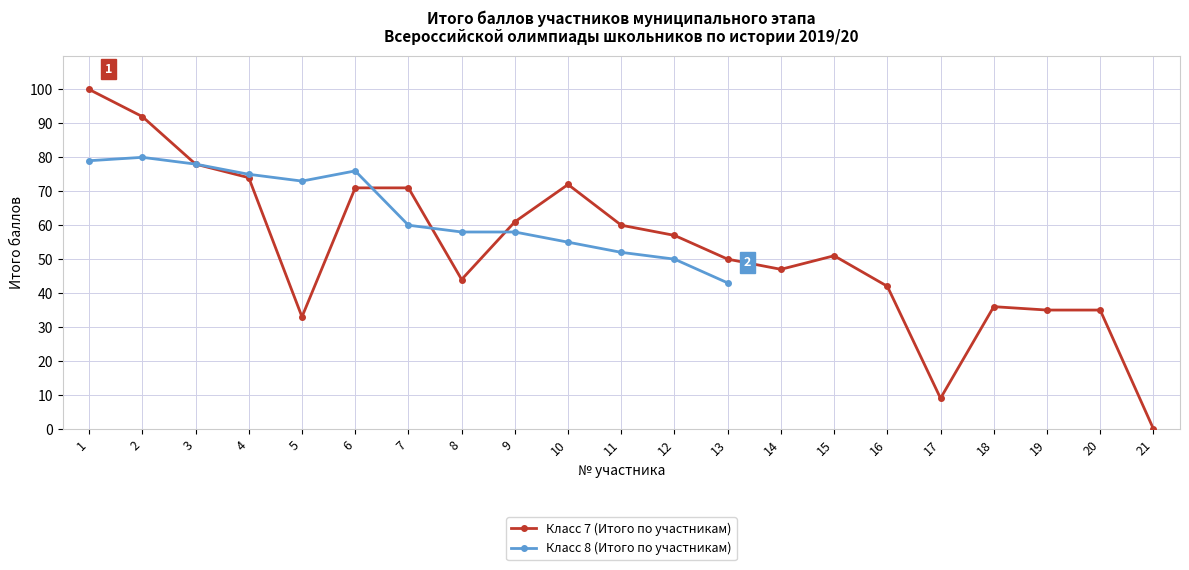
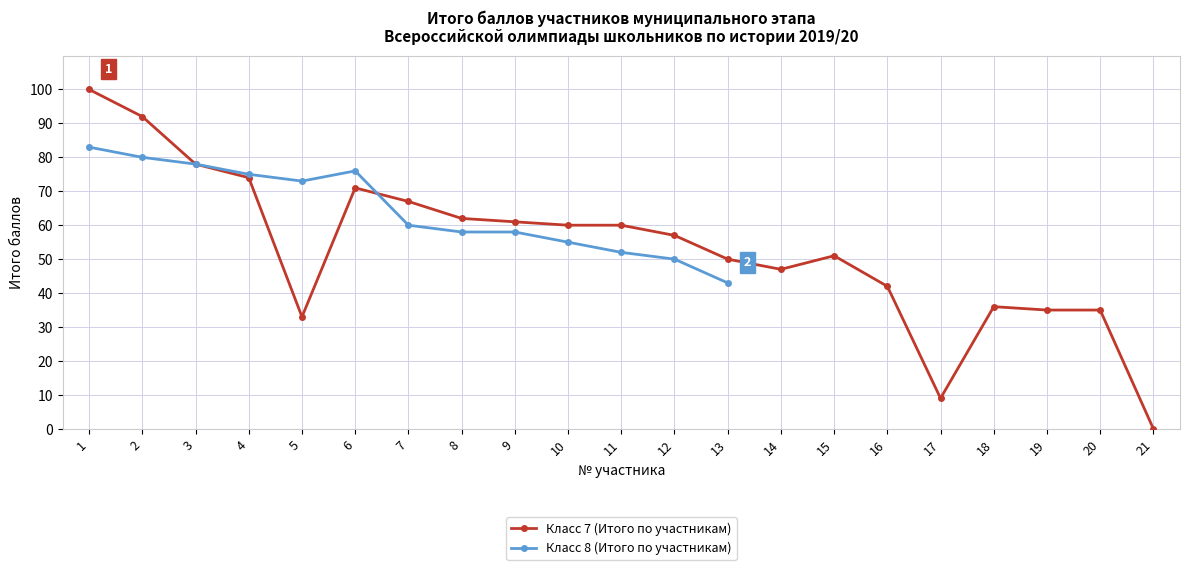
  {
    "Класс 7 (Итого по участникам)": {
      "2": 92,
      "4": 74,
      "5": 33,
      "6": 71,
-     "7": 71,
-     "8": 44,
+     "7": 67,
+     "8": 62,
      "9": 61,
-     "10": 72,
+     "10": 60,
      "11": 60,
      "12": 57,
      "14": 47,
      "15": 51,
      "16": 42,
      "17": 9,
      "18": 36,
      "19": 35,
      "20": 35,
      "21": 0
    },
    "Класс 8 (Итого по участникам)": {
-     "1": 79,
+     "1": 83,
      "2": 80,
      "4": 75,
      "5": 73,
      "6": 76,
      "7": 60,
      "8": 58,
      "9": 58,
      "10": 55,
      "11": 52,
      "12": 50,
      "13": 43
    }
  }
